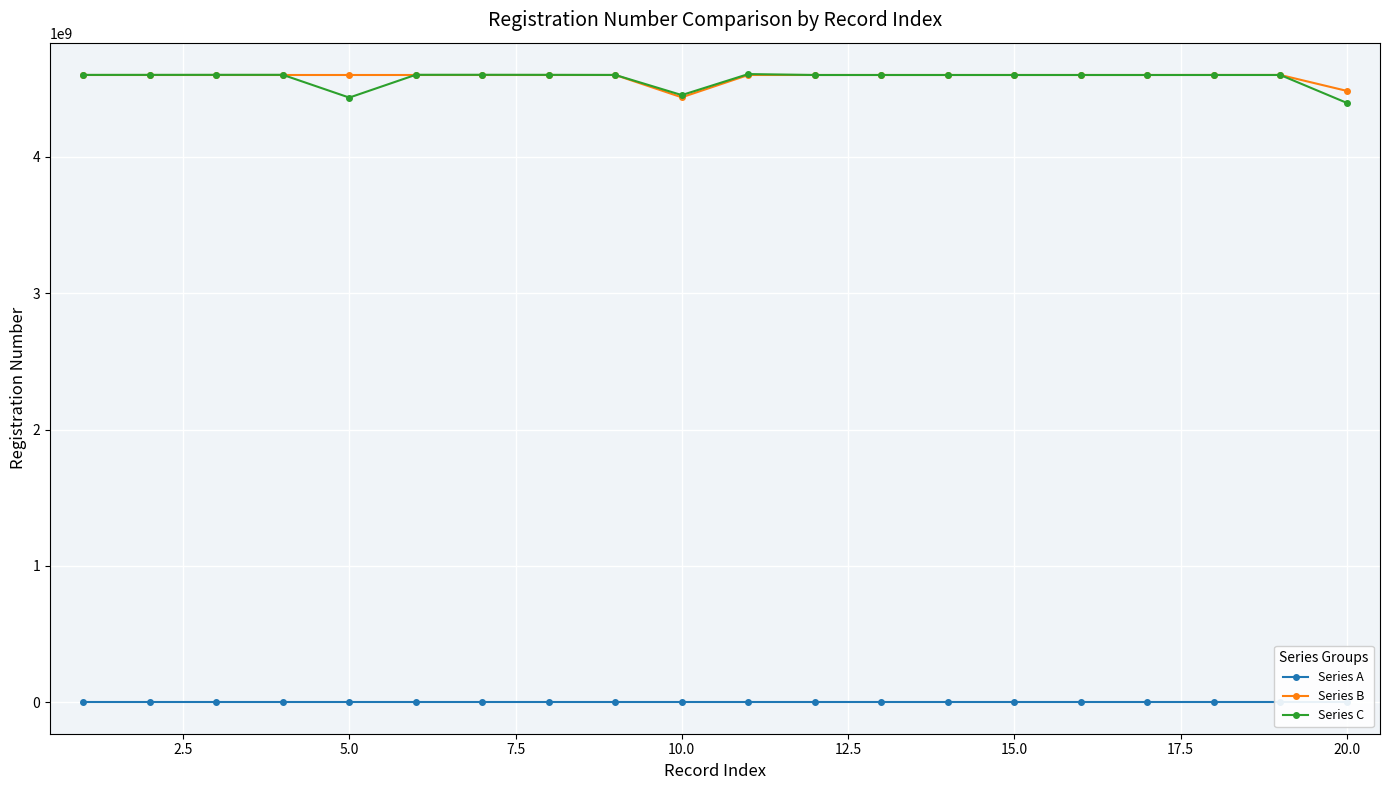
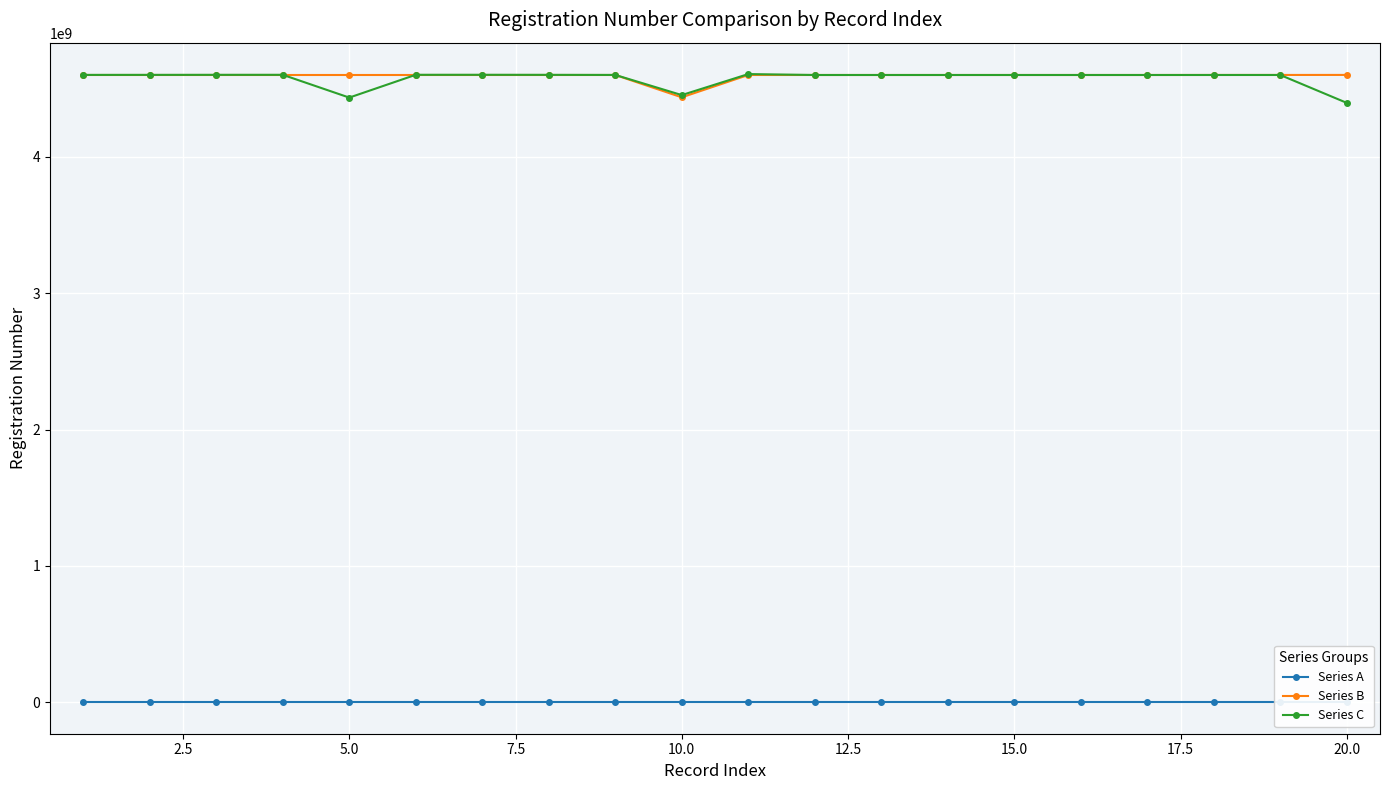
  {
    "Series A": {
      "5.0": 0,
      "10.0": 0,
      "15.0": 0
    },
    "Series B": {
      "5.0": 4600000000,
-     "20.0": 4480000000
+     "20.0": 4600000000
    },
    "Series C": {
      "5.0": 4430000000,
      "20.0": 4400000000
    }
  }
